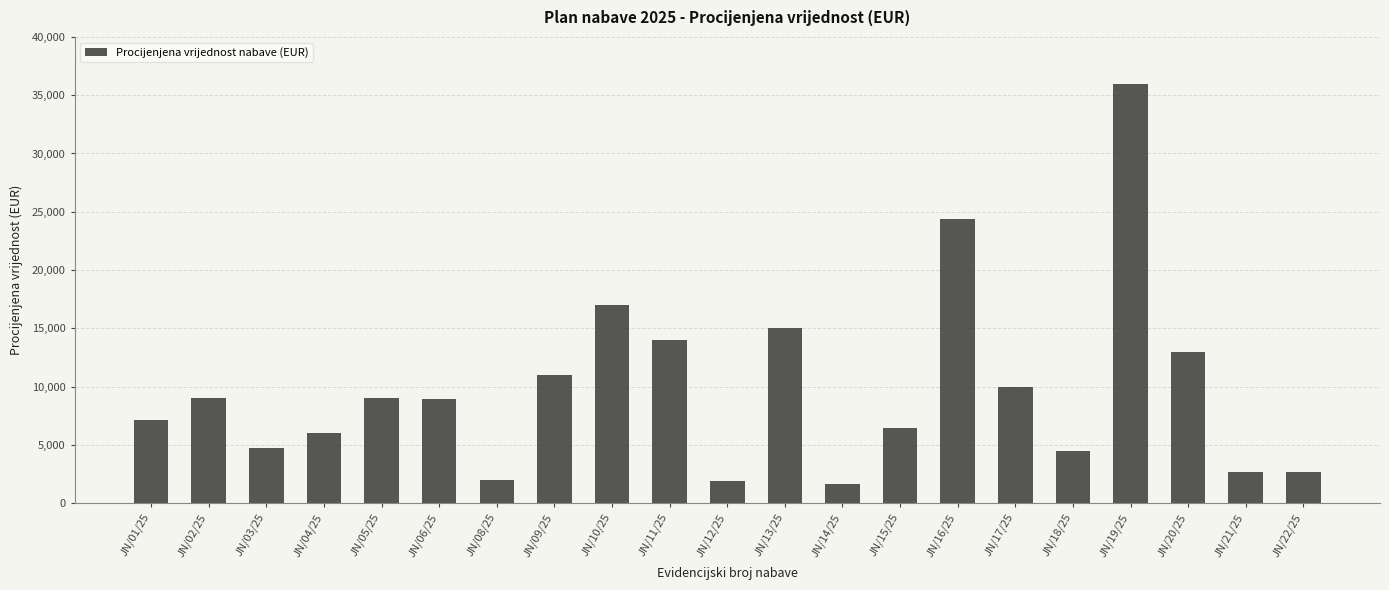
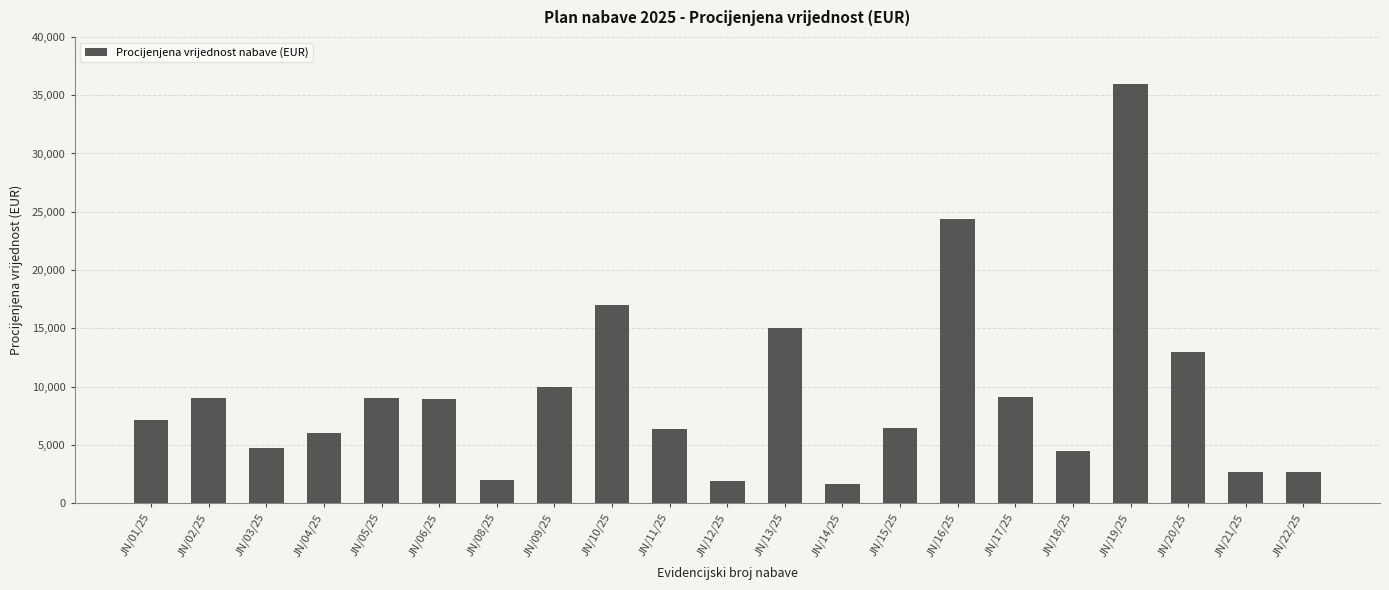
  {
    "JN/01/25": "7,100",
    "JN/02/25": "9,000",
    "JN/03/25": "4,700",
    "JN/04/25": "6,000",
    "JN/05/25": "9,000",
    "JN/06/25": "8,900",
    "JN/08/25": "2,000",
-   "JN/09/25": "11,000",
+   "JN/09/25": "10,000",
    "JN/10/25": "17,000",
-   "JN/11/25": "14,000",
+   "JN/11/25": "6,400",
    "JN/12/25": "1,900",
    "JN/13/25": "15,000",
    "JN/14/25": "1,700",
    "JN/15/25": "6,400",
    "JN/16/25": "24,400",
-   "JN/17/25": "10,000",
+   "JN/17/25": "9,100",
    "JN/18/25": "4,500",
    "JN/19/25": "36,000",
    "JN/20/25": "13,000",
    "JN/21/25": "2,700",
    "JN/22/25": "2,700"
  }
